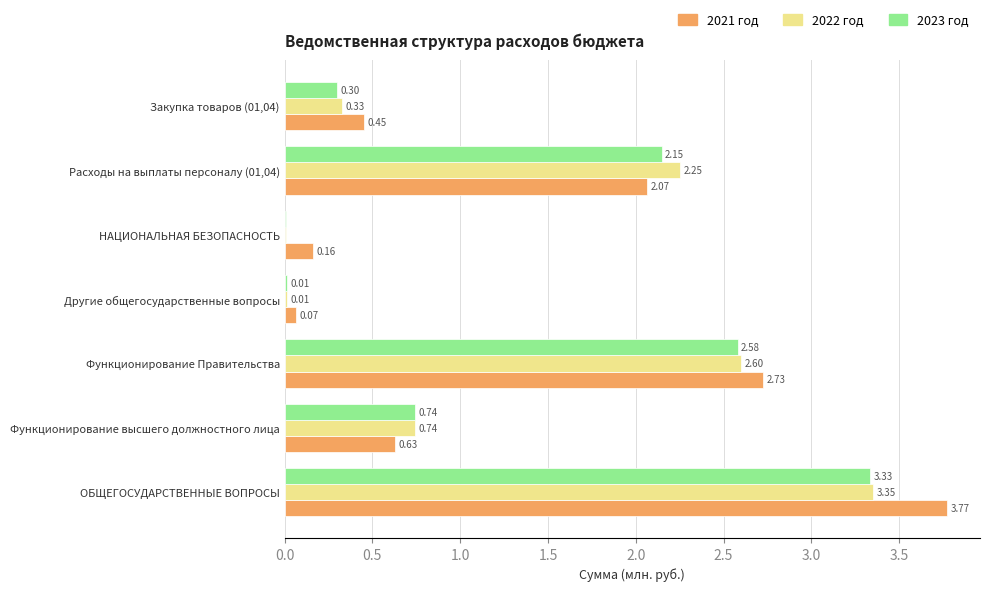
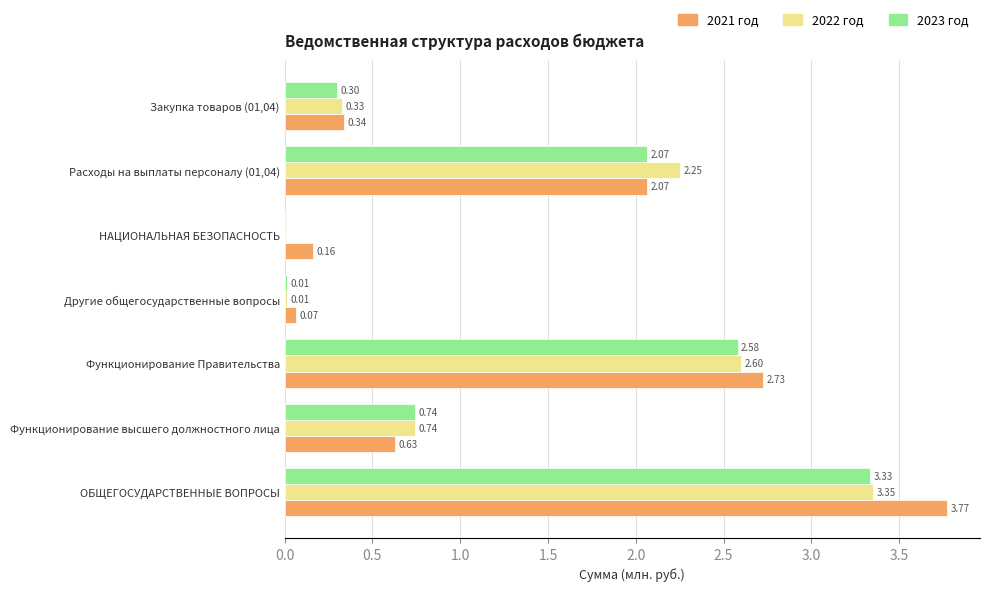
  {
    "2021 год": {
-     "Закупка товаров (01,04)": 0.45,
+     "Закупка товаров (01,04)": 0.34,
      "Расходы на выплаты персоналу (01,04)": 2.07,
      "НАЦИОНАЛЬНАЯ БЕЗОПАСНОСТЬ": 0.16,
      "Другие общегосударственные вопросы": 0.07,
      "Функционирование Правительства": 2.73,
      "Функционирование высшего должностного лица": 0.63,
      "ОБЩЕГОСУДАРСТВЕННЫЕ ВОПРОСЫ": 3.77
    },
    "2022 год": {
      "Закупка товаров (01,04)": 0.33,
      "Расходы на выплаты персоналу (01,04)": 2.25,
      "Другие общегосударственные вопросы": 0.01,
      "Функционирование Правительства": 2.60,
      "Функционирование высшего должностного лица": 0.74,
      "ОБЩЕГОСУДАРСТВЕННЫЕ ВОПРОСЫ": 3.35
    },
    "2023 год": {
      "Закупка товаров (01,04)": 0.30,
-     "Расходы на выплаты персоналу (01,04)": 2.15,
+     "Расходы на выплаты персоналу (01,04)": 2.07,
      "Другие общегосударственные вопросы": 0.01,
      "Функционирование Правительства": 2.58,
      "Функционирование высшего должностного лица": 0.74,
      "ОБЩЕГОСУДАРСТВЕННЫЕ ВОПРОСЫ": 3.33
    }
  }
